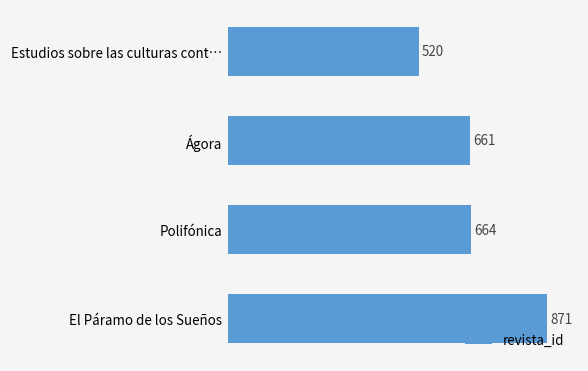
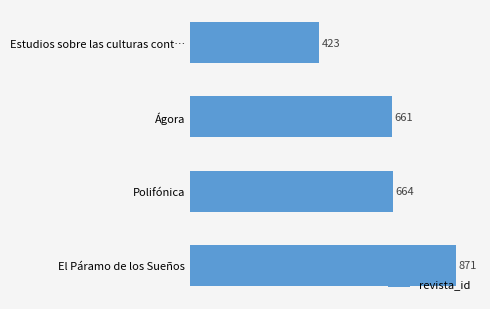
  {
-   "Estudios sobre las culturas cont…": 520,
+   "Estudios sobre las culturas cont…": 423,
    "Ágora": 661,
    "Polifónica": 664,
    "El Páramo de los Sueños": 871
  }
